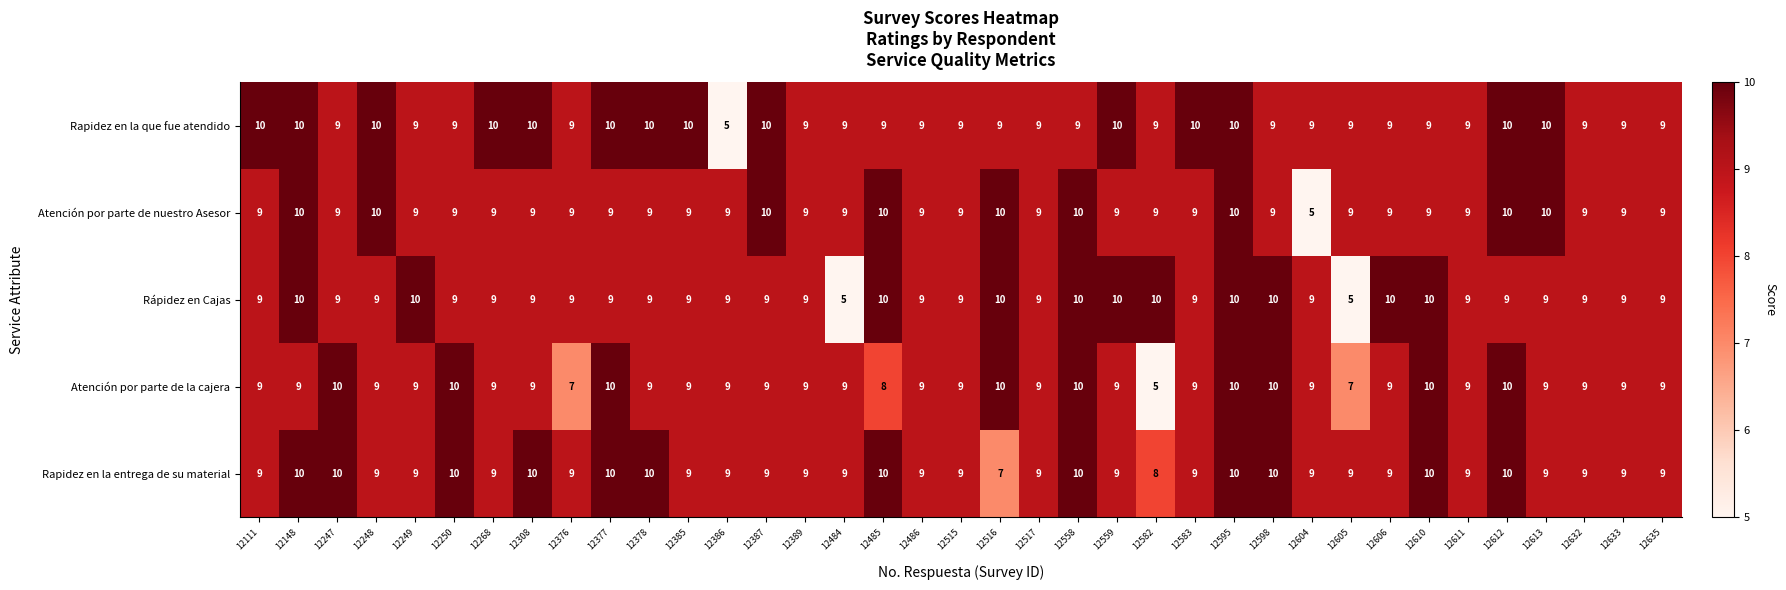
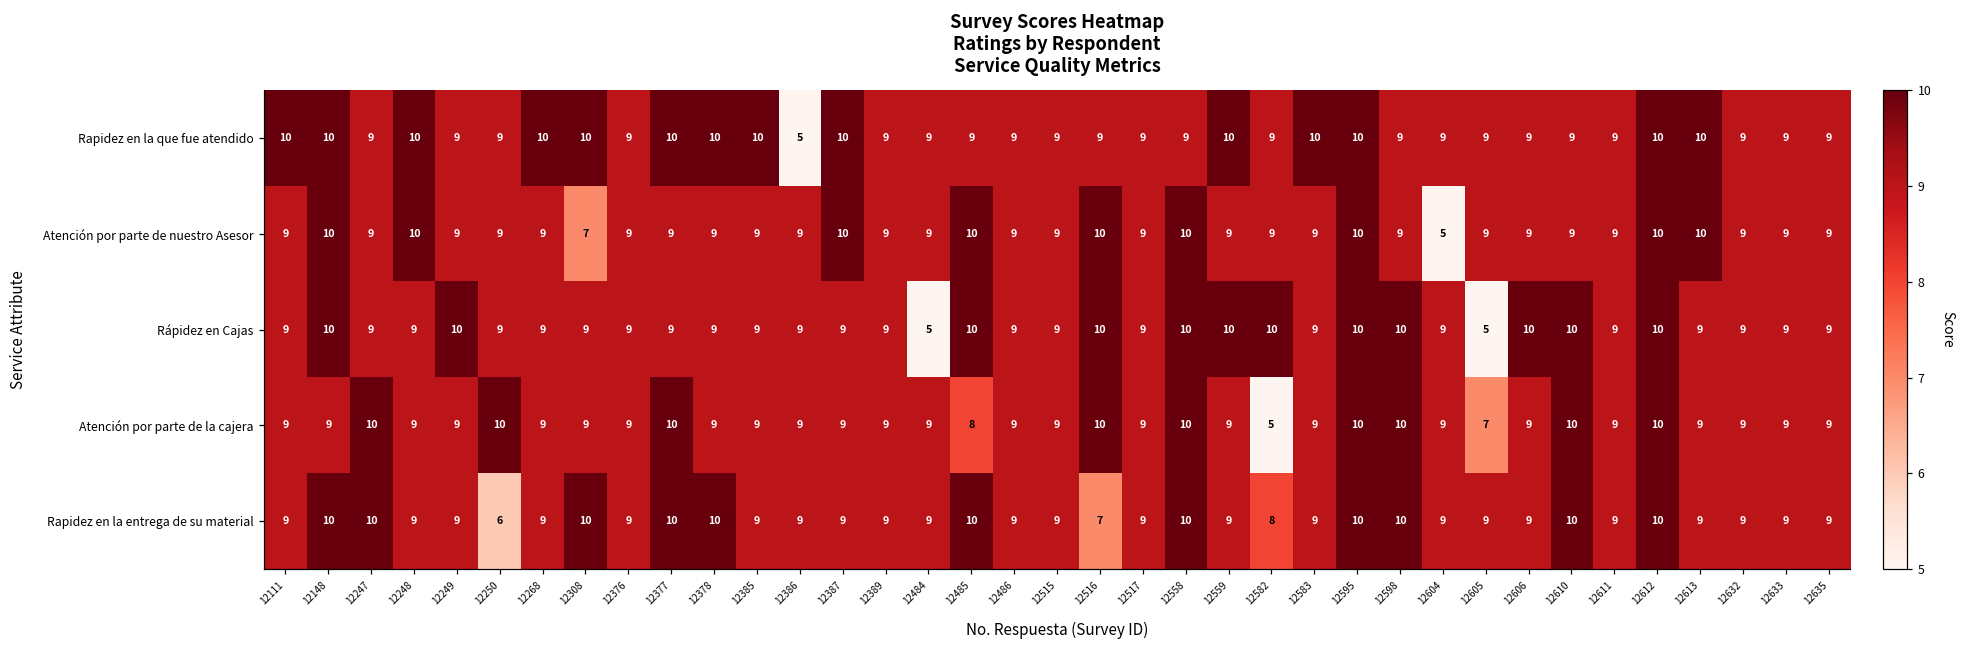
  {
    "Rapidez en la que fue atendido": {
      "12111": 10,
      "12148": 10,
      "12247": 9,
      "12248": 10,
      "12249": 9,
      "12250": 9,
      "12268": 10,
      "12308": 10,
      "12376": 9,
      "12377": 10,
      "12378": 10,
      "12385": 10,
      "12386": 5,
      "12387": 10,
      "12389": 9,
      "12484": 9,
      "12485": 9,
      "12486": 9,
      "12515": 9,
      "12516": 9,
      "12517": 9,
      "12558": 9,
      "12559": 10,
      "12582": 9,
      "12583": 10,
      "12595": 10,
      "12598": 9,
      "12604": 9,
      "12605": 9,
      "12606": 9,
      "12610": 9,
      "12611": 9,
      "12612": 10,
      "12613": 10,
      "12632": 9,
      "12633": 9,
      "12635": 9
    },
    "Atención por parte de nuestro Asesor": {
      "12111": 9,
      "12148": 10,
      "12247": 9,
      "12248": 10,
      "12249": 9,
      "12250": 9,
      "12268": 9,
-     "12308": 9,
+     "12308": 7,
      "12376": 9,
      "12377": 9,
      "12378": 9,
      "12385": 9,
      "12386": 9,
      "12387": 10,
      "12389": 9,
      "12484": 9,
      "12485": 10,
      "12486": 9,
      "12515": 9,
      "12516": 10,
      "12517": 9,
      "12558": 10,
      "12559": 9,
      "12582": 9,
      "12583": 9,
      "12595": 10,
      "12598": 9,
      "12604": 5,
      "12605": 9,
      "12606": 9,
      "12610": 9,
      "12611": 9,
      "12612": 10,
      "12613": 10,
      "12632": 9,
      "12633": 9,
      "12635": 9
    },
    "Rápidez en Cajas": {
      "12111": 9,
      "12148": 10,
      "12247": 9,
      "12248": 9,
      "12249": 10,
      "12250": 9,
      "12268": 9,
      "12308": 9,
      "12376": 9,
      "12377": 9,
      "12378": 9,
      "12385": 9,
      "12386": 9,
      "12387": 9,
      "12389": 9,
      "12484": 5,
      "12485": 10,
      "12486": 9,
      "12515": 9,
      "12516": 10,
      "12517": 9,
      "12558": 10,
      "12559": 10,
      "12582": 10,
      "12583": 9,
      "12595": 10,
      "12598": 10,
      "12604": 9,
      "12605": 5,
      "12606": 10,
      "12610": 10,
      "12611": 9,
-     "12612": 9,
+     "12612": 10,
      "12613": 9,
      "12632": 9,
      "12633": 9,
      "12635": 9
    },
    "Atención por parte de la cajera": {
      "12111": 9,
      "12148": 9,
      "12247": 10,
      "12248": 9,
      "12249": 9,
      "12250": 10,
      "12268": 9,
      "12308": 9,
-     "12376": 7,
+     "12376": 9,
      "12377": 10,
      "12378": 9,
      "12385": 9,
      "12386": 9,
      "12387": 9,
      "12389": 9,
      "12484": 9,
      "12485": 8,
      "12486": 9,
      "12515": 9,
      "12516": 10,
      "12517": 9,
      "12558": 10,
      "12559": 9,
      "12582": 5,
      "12583": 9,
      "12595": 10,
      "12598": 10,
      "12604": 9,
      "12605": 7,
      "12606": 9,
      "12610": 10,
      "12611": 9,
      "12612": 10,
      "12613": 9,
      "12632": 9,
      "12633": 9,
      "12635": 9
    },
    "Rapidez en la entrega de su material": {
      "12111": 9,
      "12148": 10,
      "12247": 10,
      "12248": 9,
      "12249": 9,
-     "12250": 10,
+     "12250": 6,
      "12268": 9,
      "12308": 10,
      "12376": 9,
      "12377": 10,
      "12378": 10,
      "12385": 9,
      "12386": 9,
      "12387": 9,
      "12389": 9,
      "12484": 9,
      "12485": 10,
      "12486": 9,
      "12515": 9,
      "12516": 7,
      "12517": 9,
      "12558": 10,
      "12559": 9,
      "12582": 8,
      "12583": 9,
      "12595": 10,
      "12598": 10,
      "12604": 9,
      "12605": 9,
      "12606": 9,
      "12610": 10,
      "12611": 9,
      "12612": 10,
      "12613": 9,
      "12632": 9,
      "12633": 9,
      "12635": 9
    }
  }
